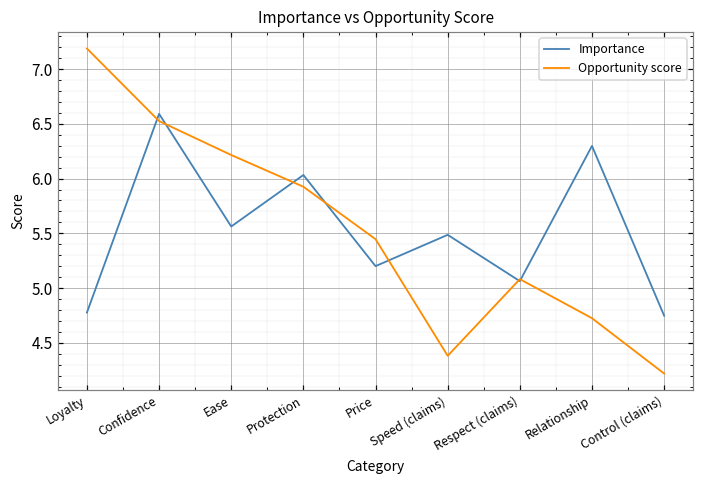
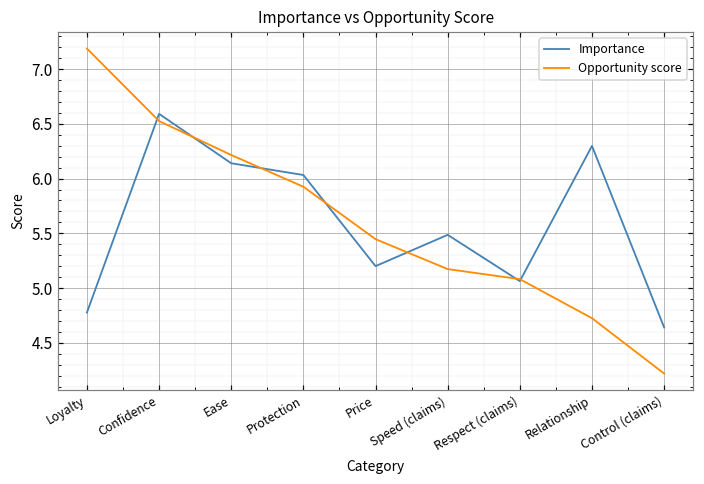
  {
    "Importance": {
      "Loyalty": 4.8,
      "Confidence": 6.6,
-     "Ease": 5.6,
+     "Ease": 6.1,
      "Protection": 6.0,
      "Price": 5.2,
      "Speed (claims)": 5.5,
      "Relationship": 6.3,
-     "Control (claims)": 4.7
+     "Control (claims)": 4.6
    },
    "Opportunity score": {
      "Loyalty": 7.2,
      "Confidence": 6.5,
      "Ease": 6.2,
      "Protection": 5.9,
      "Price": 5.4,
-     "Speed (claims)": 4.4,
+     "Speed (claims)": 5.2,
      "Relationship": 4.7,
      "Control (claims)": 4.2
    }
  }
